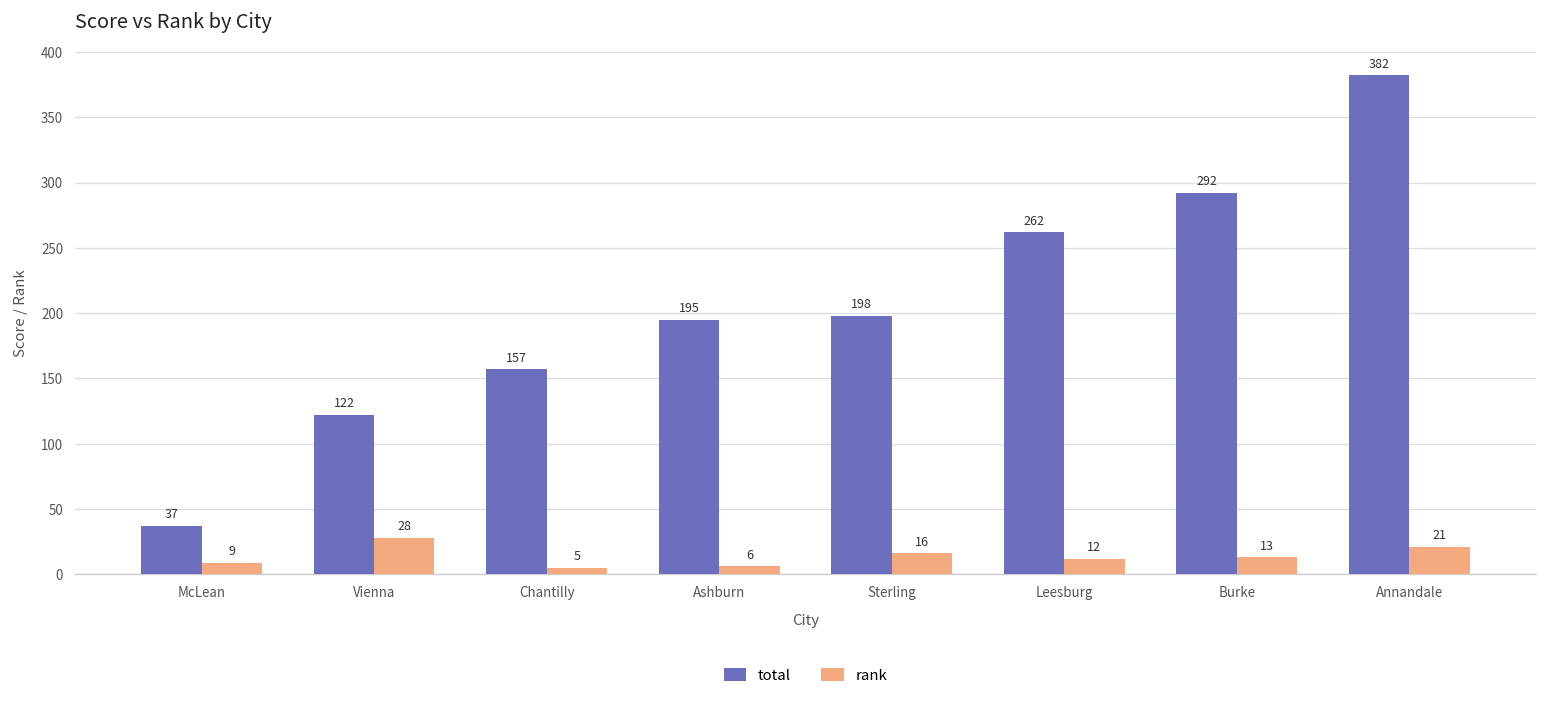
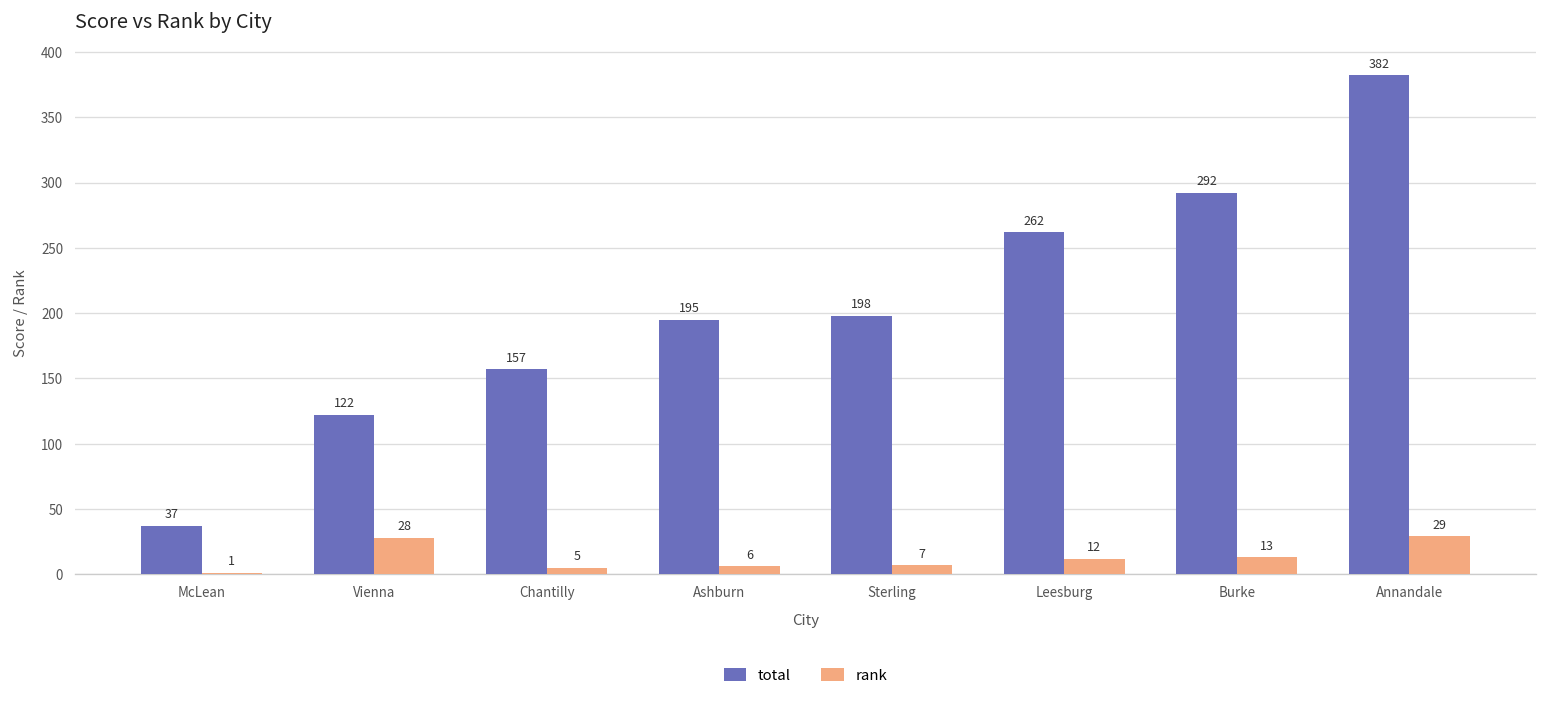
  {
    "total": {
      "McLean": 37,
      "Vienna": 122,
      "Chantilly": 157,
      "Ashburn": 195,
      "Sterling": 198,
      "Leesburg": 262,
      "Burke": 292,
      "Annandale": 382
    },
    "rank": {
-     "McLean": 9,
+     "McLean": 1,
      "Vienna": 28,
      "Chantilly": 5,
      "Ashburn": 6,
-     "Sterling": 16,
+     "Sterling": 7,
      "Leesburg": 12,
      "Burke": 13,
-     "Annandale": 21
+     "Annandale": 29
    }
  }
